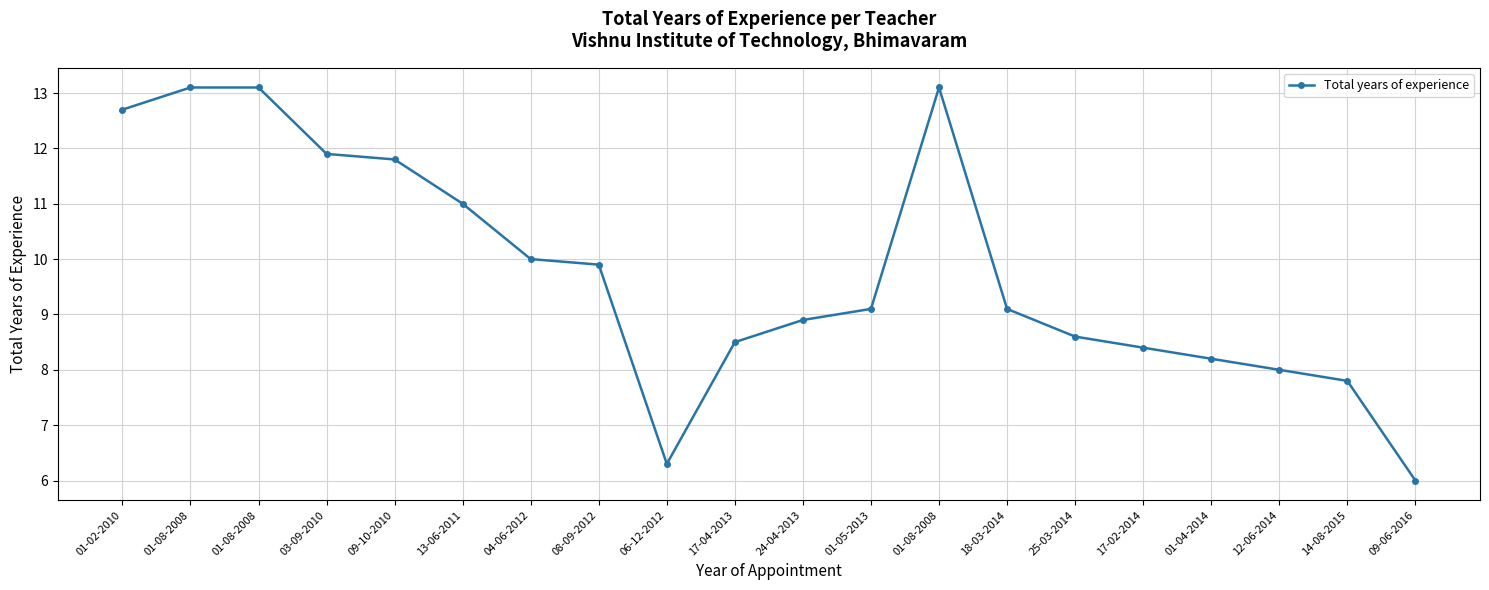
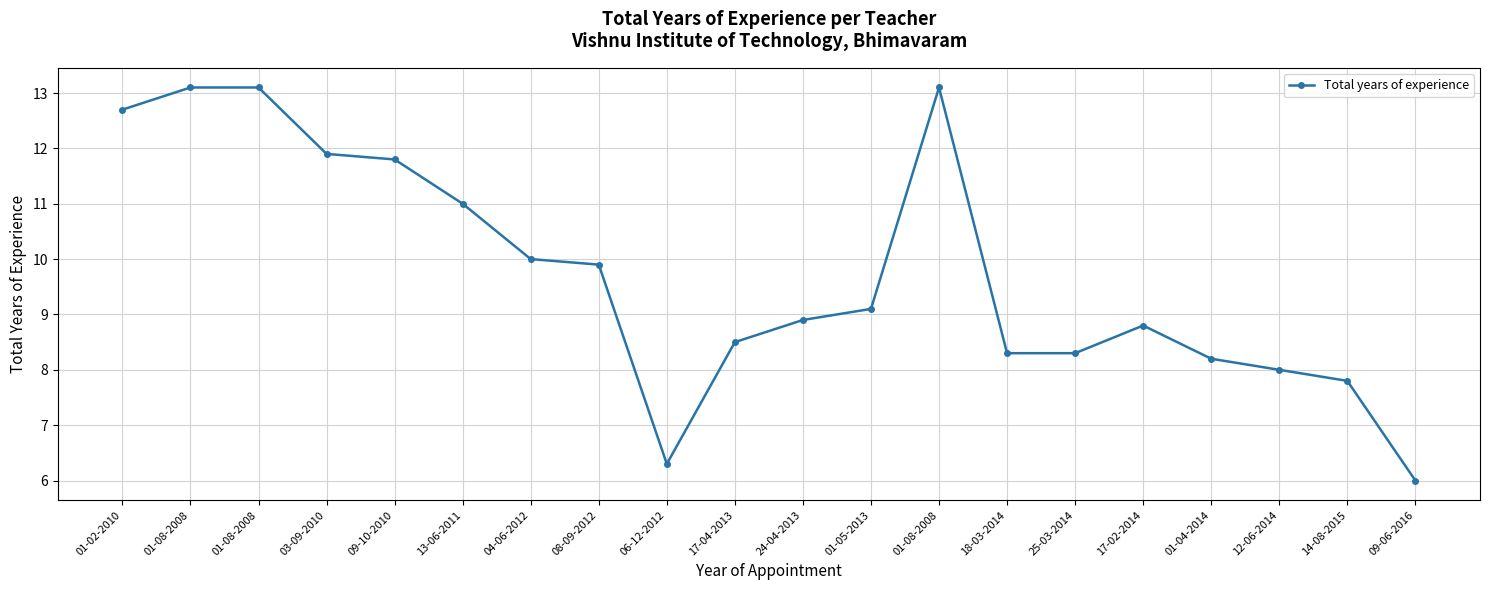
  {
    "01-02-2010": 12.7,
    "03-09-2010": 11.9,
    "09-10-2010": 11.8,
    "13-06-2011": 11.0,
    "04-06-2012": 10.0,
    "08-09-2012": 9.9,
    "06-12-2012": 6.3,
    "17-04-2013": 8.5,
    "24-04-2013": 8.9,
    "01-05-2013": 9.1,
-   "18-03-2014": 9.1,
-   "25-03-2014": 8.6,
-   "17-02-2014": 8.4,
+   "18-03-2014": 8.3,
+   "25-03-2014": 8.3,
+   "17-02-2014": 8.8,
    "01-04-2014": 8.2,
    "12-06-2014": 8.0,
    "14-08-2015": 7.8,
    "09-06-2016": 6.0
  }
